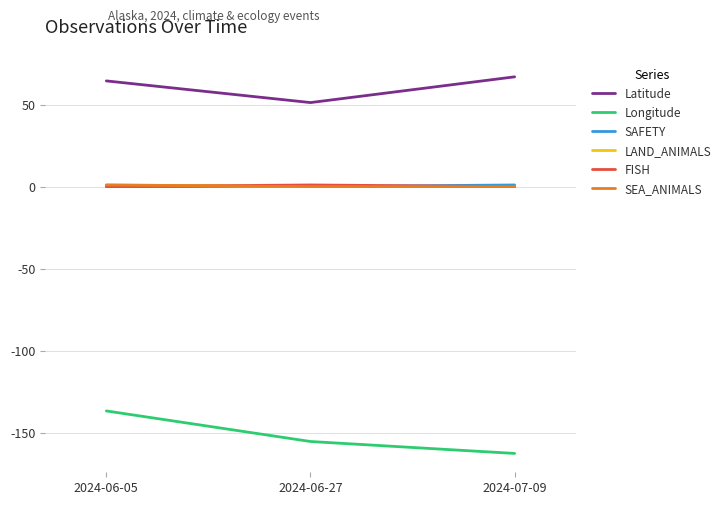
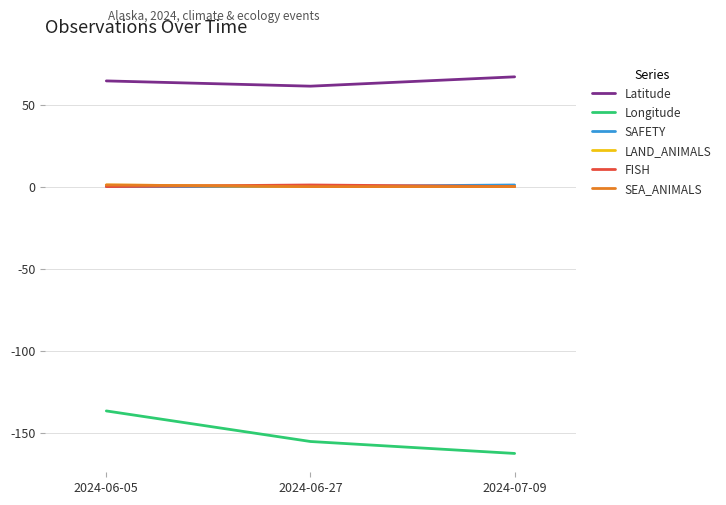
  {
    "Latitude": {
      "2024-06-05": 64,
-     "2024-06-27": 51,
+     "2024-06-27": 61,
      "2024-07-09": 67
    },
    "Longitude": {
      "2024-06-05": -137,
      "2024-06-27": -155,
      "2024-07-09": -163
    }
  }
